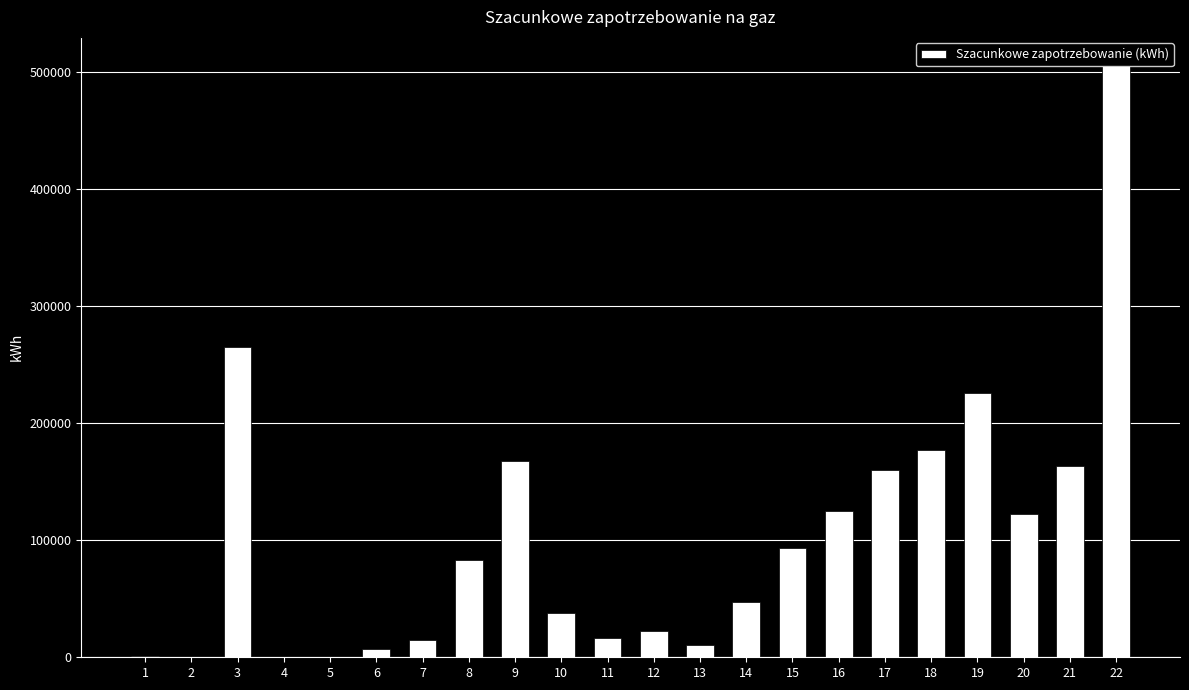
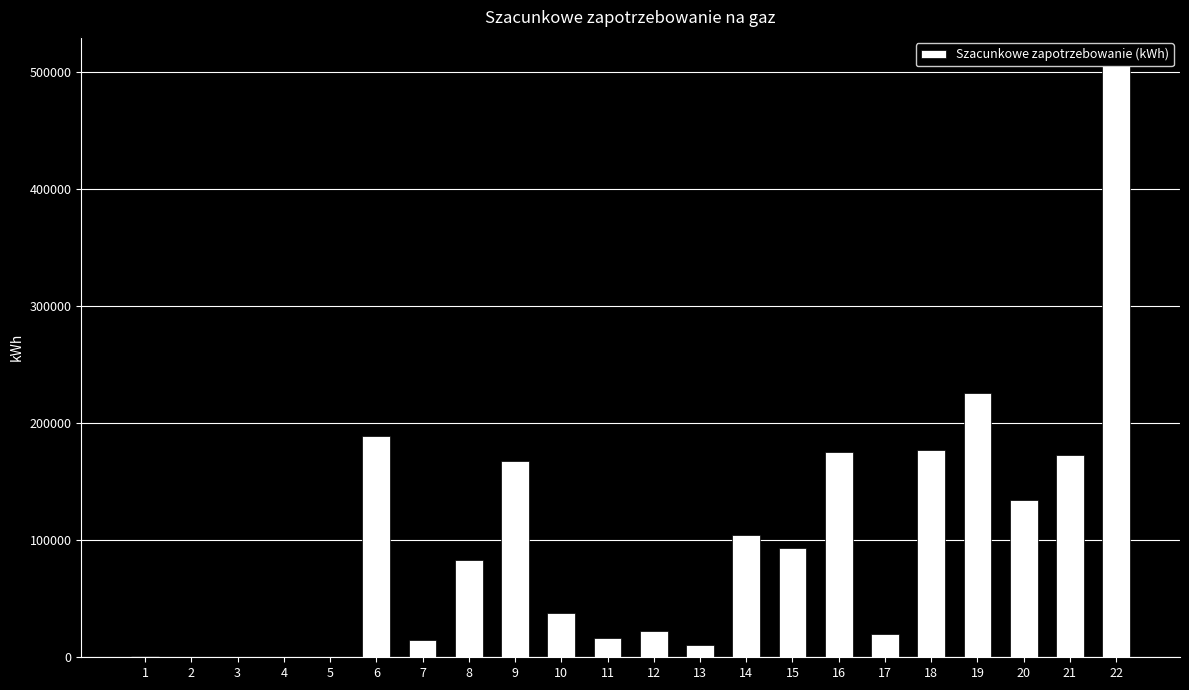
  {
    "2": 0,
-   "3": 265000,
+   "3": 1000,
    "4": 0,
    "5": 0,
-   "6": 7000,
+   "6": 189000,
    "7": 15000,
    "8": 83000,
    "9": 167000,
    "10": 38000,
    "11": 16000,
    "12": 23000,
    "13": 10000,
-   "14": 47000,
+   "14": 105000,
    "15": 93000,
-   "16": 125000,
-   "17": 160000,
+   "16": 176000,
+   "17": 20000,
    "18": 177000,
    "19": 226000,
-   "20": 122000,
-   "21": 164000
+   "20": 134000,
+   "21": 173000
  }
